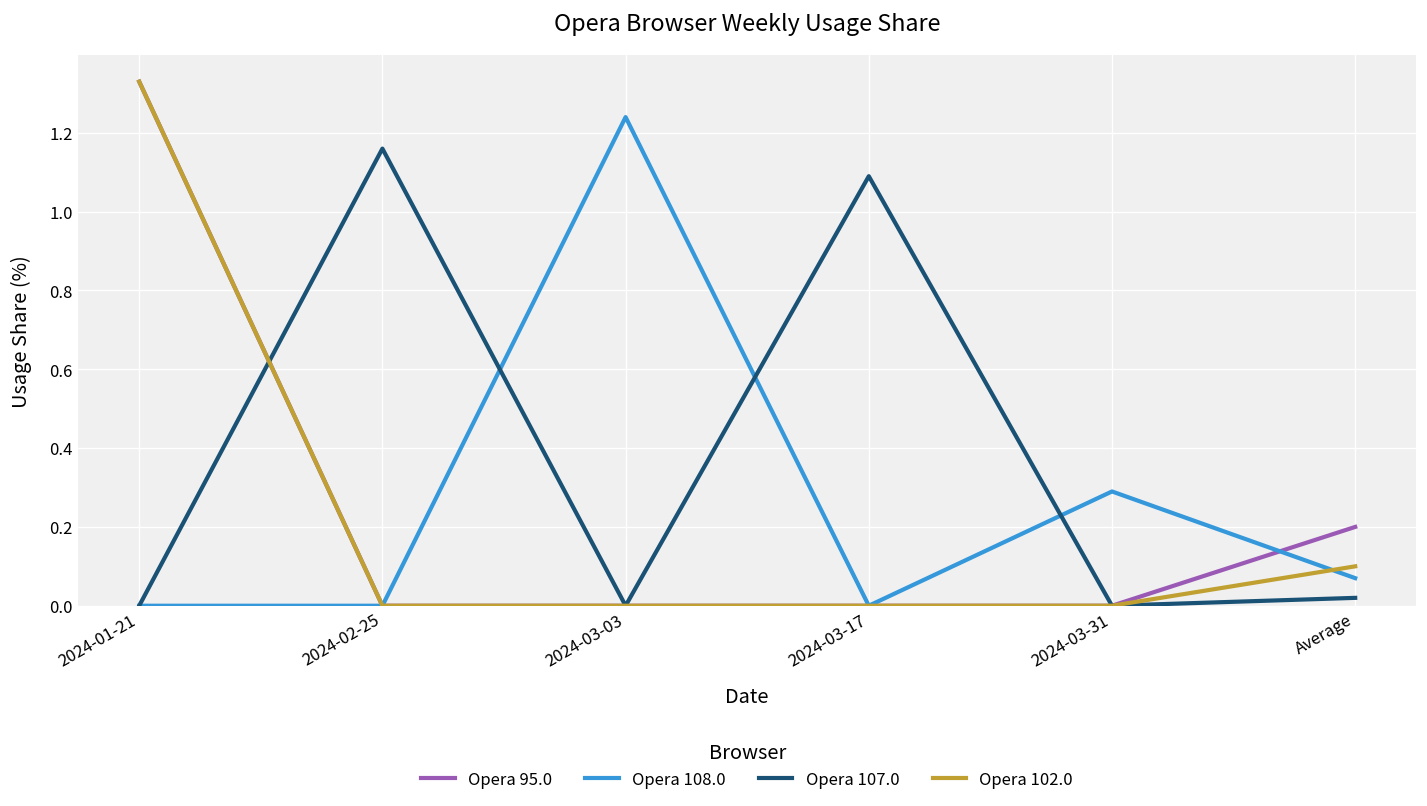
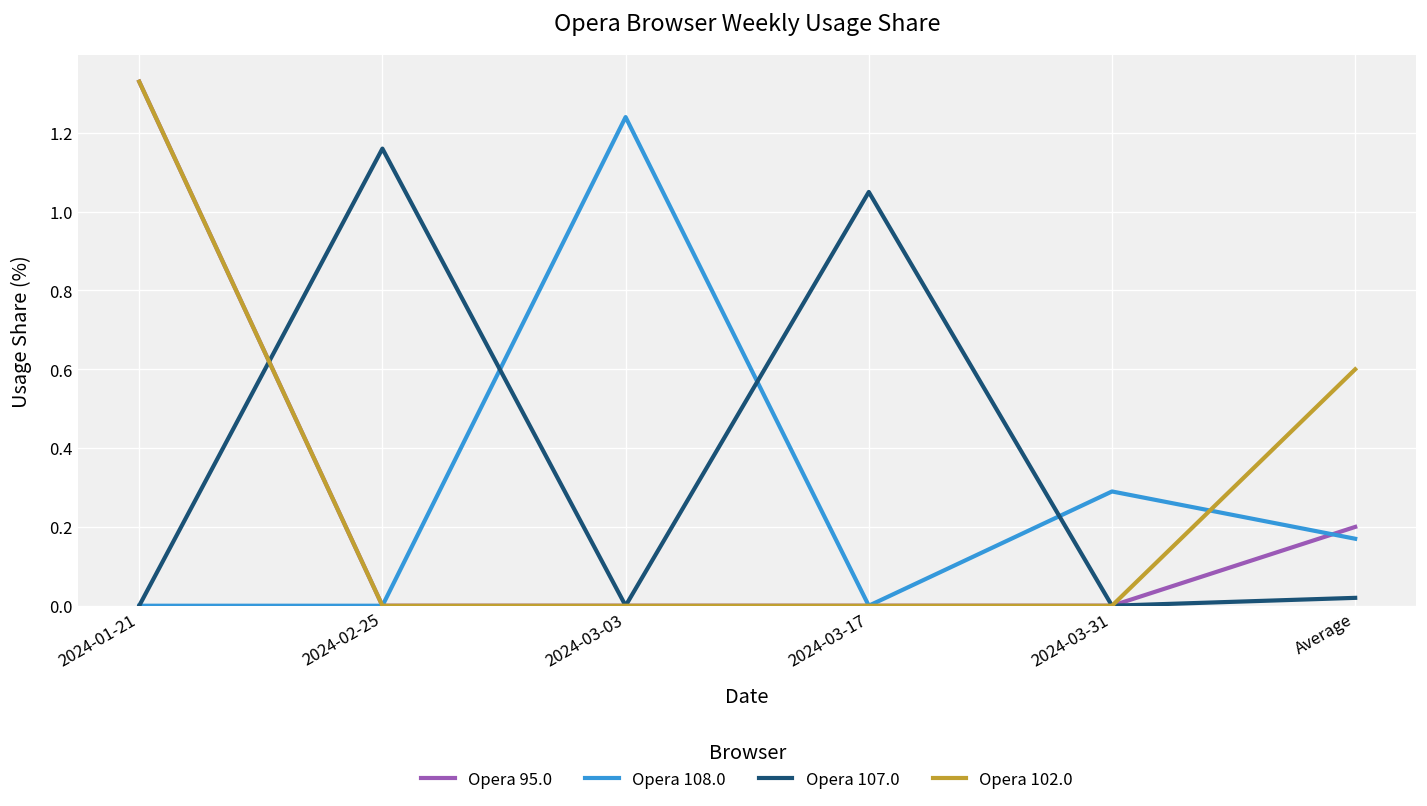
  {
    "Opera 95.0": {
      "Average": 0.20
    },
    "Opera 108.0": {
      "2024-03-03": 1.24,
      "2024-03-31": 0.29,
-     "Average": 0.07
+     "Average": 0.17
    },
    "Opera 107.0": {
      "2024-02-25": 1.16,
-     "2024-03-17": 1.09,
+     "2024-03-17": 1.05,
      "Average": 0.02
    },
    "Opera 102.0": {
-     "Average": 0.1
+     "Average": 0.6
    }
  }
